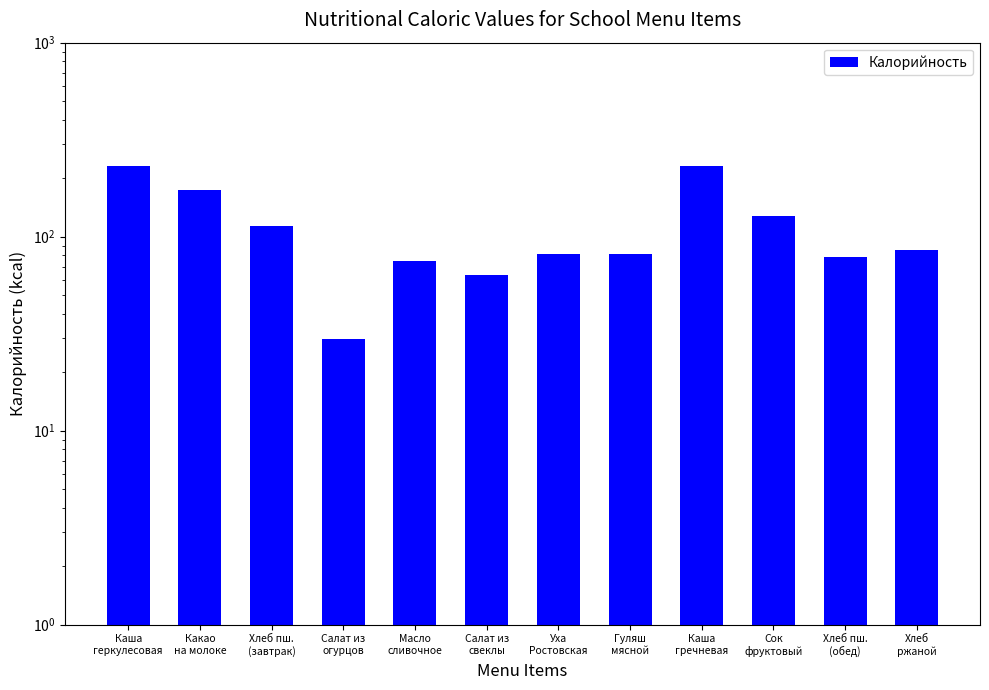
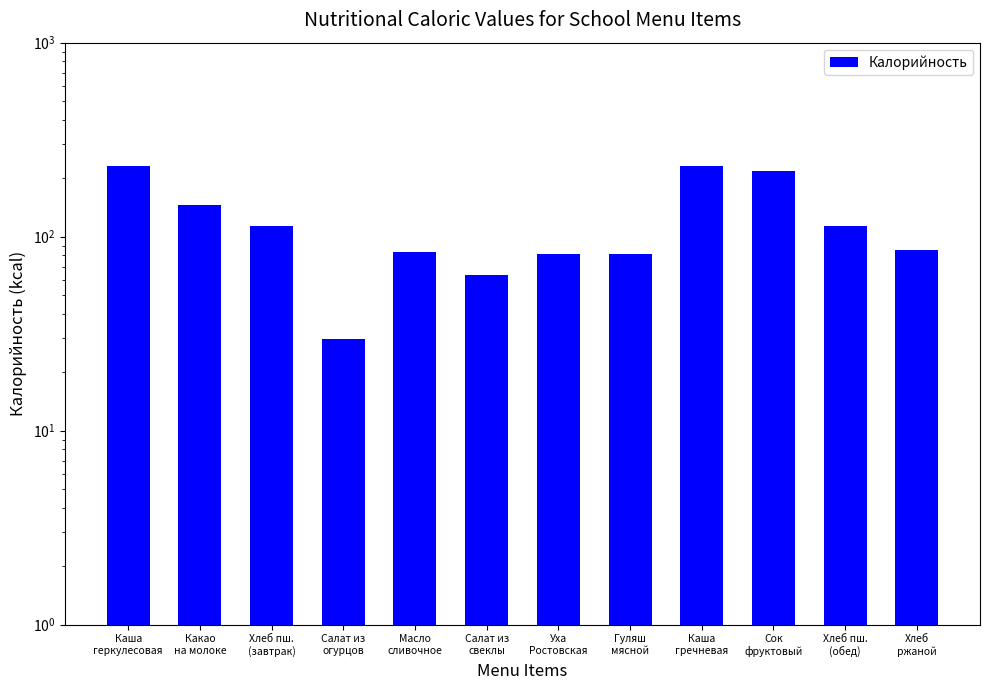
  {
    "Каша геркулесовая": 230,
-   "Какао на молоке": 170,
+   "Какао на молоке": 150,
    "Хлеб пш. (завтрак)": 110,
    "Салат из огурцов": 30,
-   "Масло сливочное": 75,
+   "Масло сливочное": 84,
    "Салат из свеклы": 64,
    "Уха Ростовская": 81,
    "Гуляш мясной": 81,
    "Каша гречневая": 230,
-   "Сок фруктовый": 130,
-   "Хлеб пш. (обед)": 79,
+   "Сок фруктовый": 220,
+   "Хлеб пш. (обед)": 110,
    "Хлеб ржаной": 90
  }
